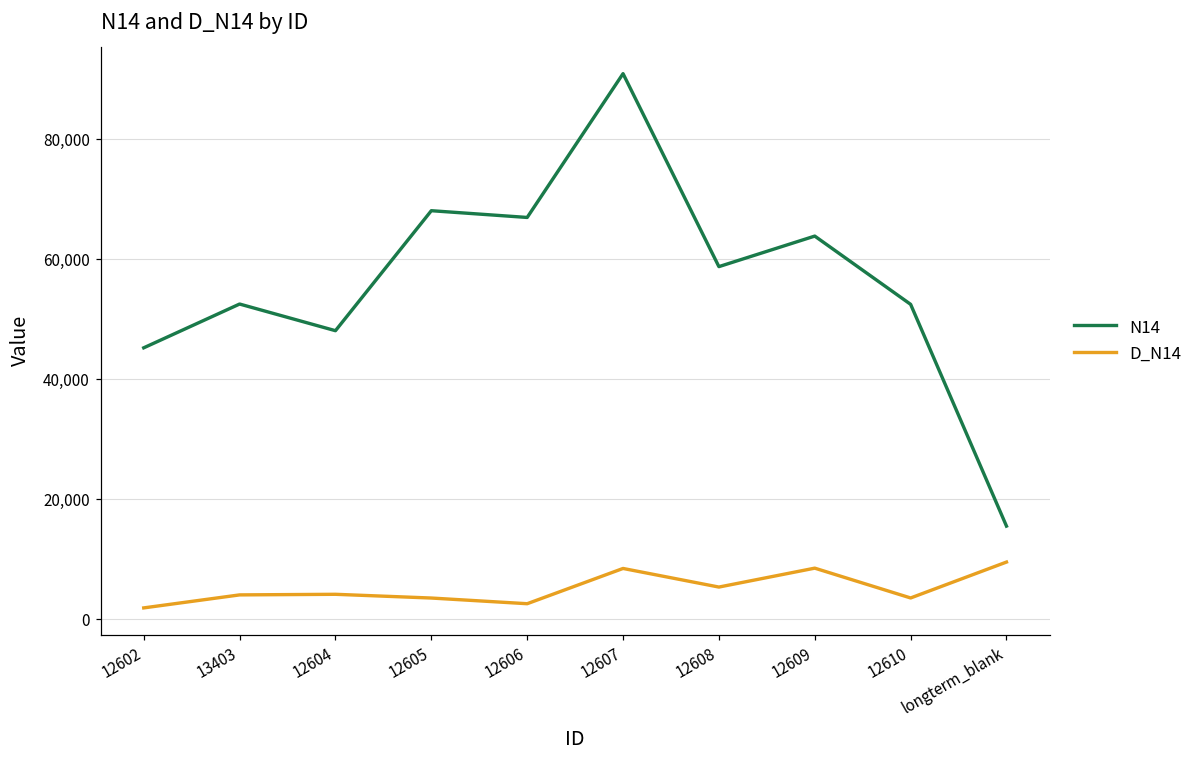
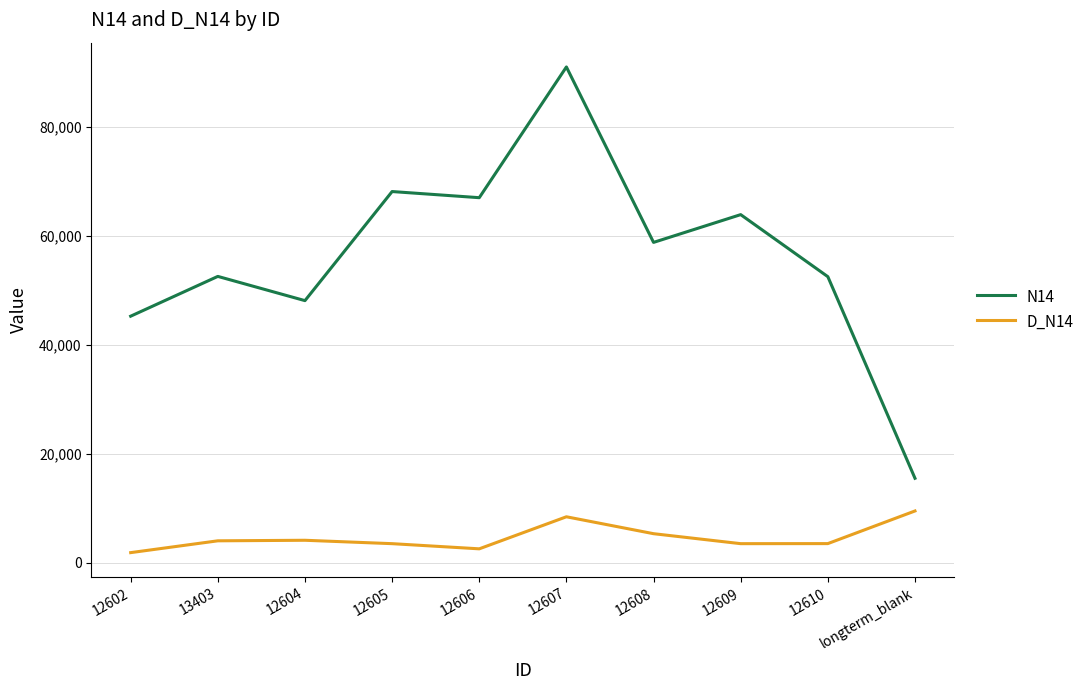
  {
    "N14": {
      "12602": "45,000",
      "13403": "53,000",
      "12604": "48,000",
      "12605": "68,000",
      "12606": "67,000",
      "12607": "91,000",
      "12608": "59,000",
      "12609": "64,000",
      "12610": "52,000",
      "longterm_blank": "16,000"
    },
    "D_N14": {
      "12602": "2,000",
      "13403": "4,000",
      "12604": "4,000",
      "12605": "3,000",
      "12606": "3,000",
      "12607": "8,000",
      "12608": "5,000",
-     "12609": "8,000",
+     "12609": "3,000",
      "12610": "4,000",
      "longterm_blank": "10,000"
    }
  }
